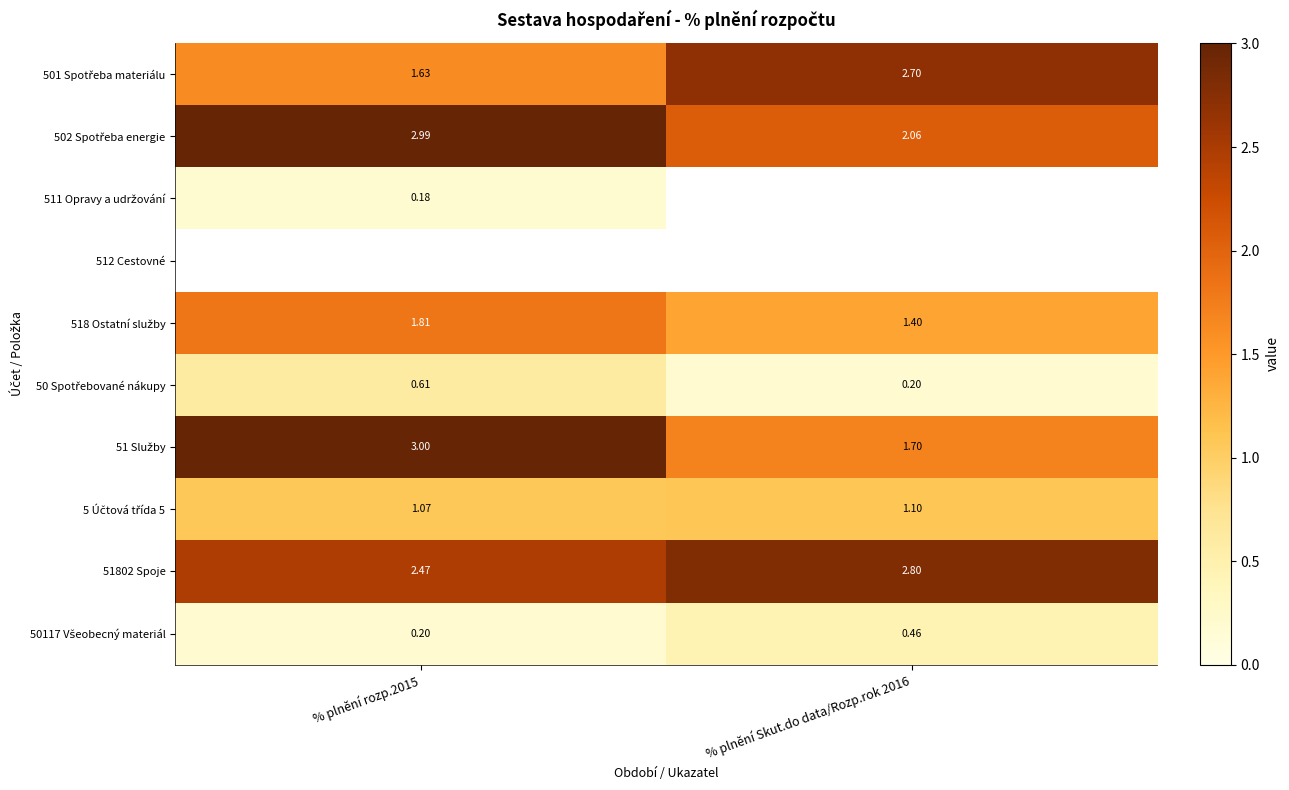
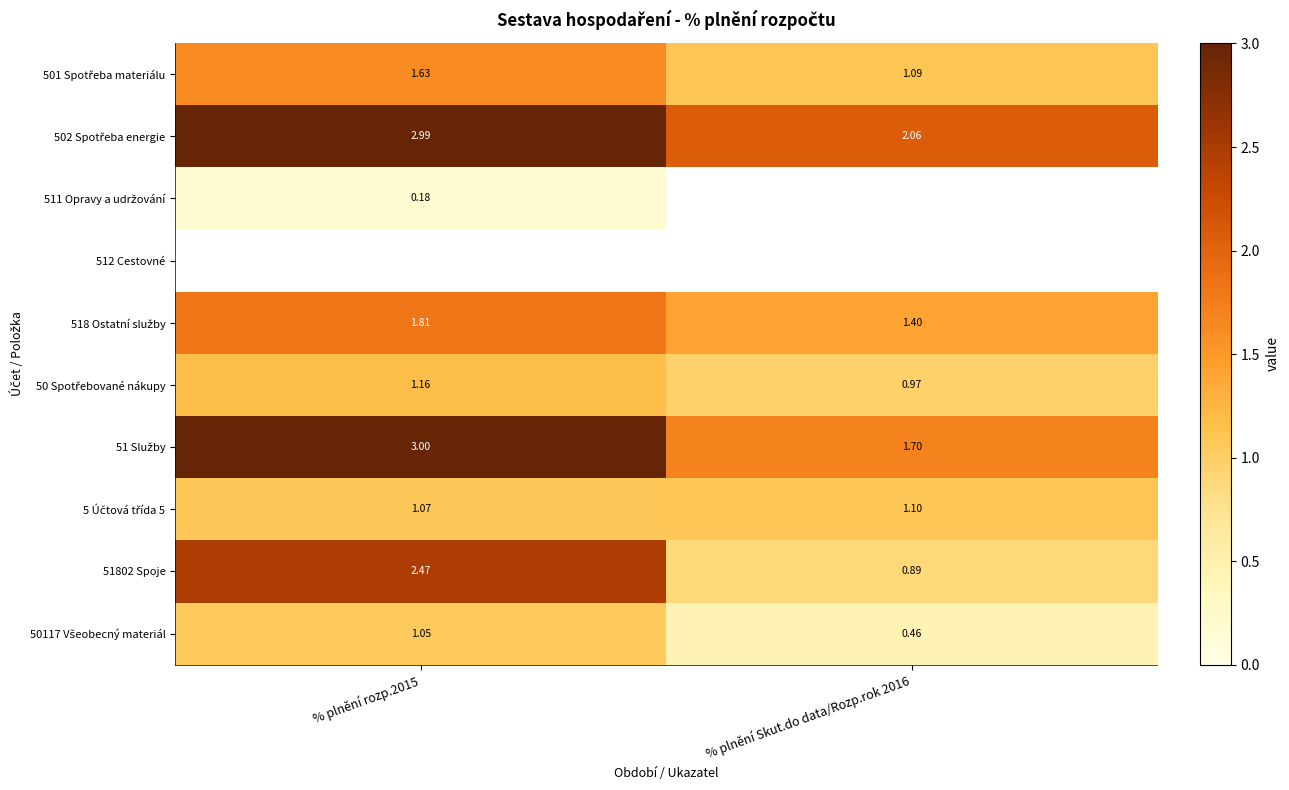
  {
    "501 Spotřeba materiálu": {
      "% plnění rozp.2015": 1.63,
-     "% plnění Skut.do data/Rozp.rok 2016": 2.70
+     "% plnění Skut.do data/Rozp.rok 2016": 1.09
    },
    "502 Spotřeba energie": {
      "% plnění rozp.2015": 2.99,
      "% plnění Skut.do data/Rozp.rok 2016": 2.06
    },
    "511 Opravy a udržování": {
      "% plnění rozp.2015": 0.18
    },
    "518 Ostatní služby": {
      "% plnění rozp.2015": 1.81,
      "% plnění Skut.do data/Rozp.rok 2016": 1.40
    },
    "50 Spotřebované nákupy": {
-     "% plnění rozp.2015": 0.61,
-     "% plnění Skut.do data/Rozp.rok 2016": 0.20
+     "% plnění rozp.2015": 1.16,
+     "% plnění Skut.do data/Rozp.rok 2016": 0.97
    },
    "51 Služby": {
      "% plnění rozp.2015": 3.00,
      "% plnění Skut.do data/Rozp.rok 2016": 1.70
    },
    "5 Účtová třída 5": {
      "% plnění rozp.2015": 1.07,
      "% plnění Skut.do data/Rozp.rok 2016": 1.10
    },
    "51802 Spoje": {
      "% plnění rozp.2015": 2.47,
-     "% plnění Skut.do data/Rozp.rok 2016": 2.80
+     "% plnění Skut.do data/Rozp.rok 2016": 0.89
    },
    "50117 Všeobecný materiál": {
-     "% plnění rozp.2015": 0.20,
+     "% plnění rozp.2015": 1.05,
      "% plnění Skut.do data/Rozp.rok 2016": 0.46
    }
  }
